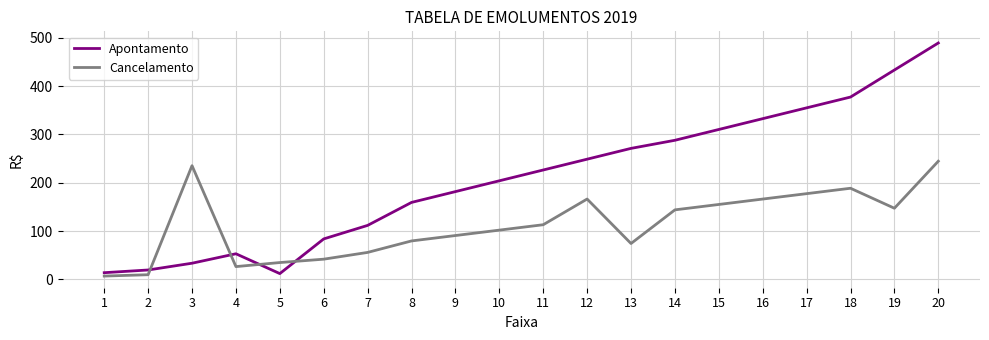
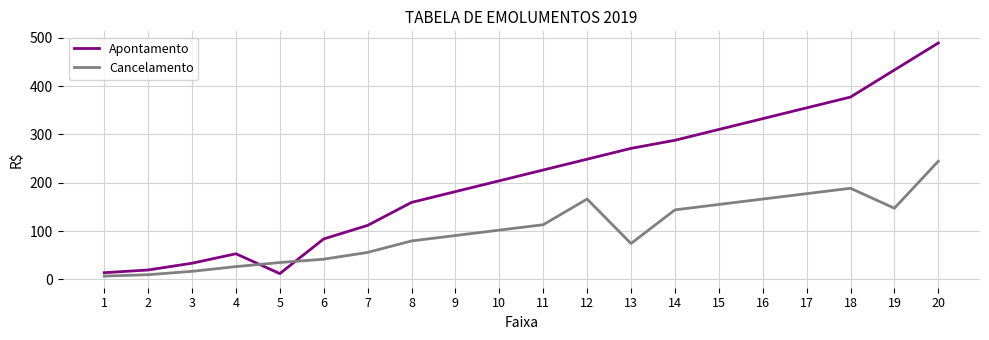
  {
    "Apontamento": {
      "1": 10,
      "2": 20,
      "3": 30,
      "4": 50,
      "5": 10,
      "6": 80,
      "7": 110,
      "8": 160,
      "9": 180,
      "10": 200,
      "11": 230,
      "12": 250,
      "13": 270,
      "14": 290,
      "15": 310,
      "16": 330,
      "17": 360,
      "18": 380,
      "19": 430,
      "20": 490
    },
    "Cancelamento": {
      "1": 10,
      "2": 10,
-     "3": 240,
+     "3": 20,
      "4": 30,
      "5": 30,
      "6": 40,
      "7": 60,
      "8": 80,
      "9": 90,
      "10": 100,
      "11": 110,
      "12": 170,
      "13": 70,
      "14": 140,
      "15": 160,
      "16": 170,
      "17": 180,
      "18": 190,
      "19": 150,
      "20": 240
    }
  }
